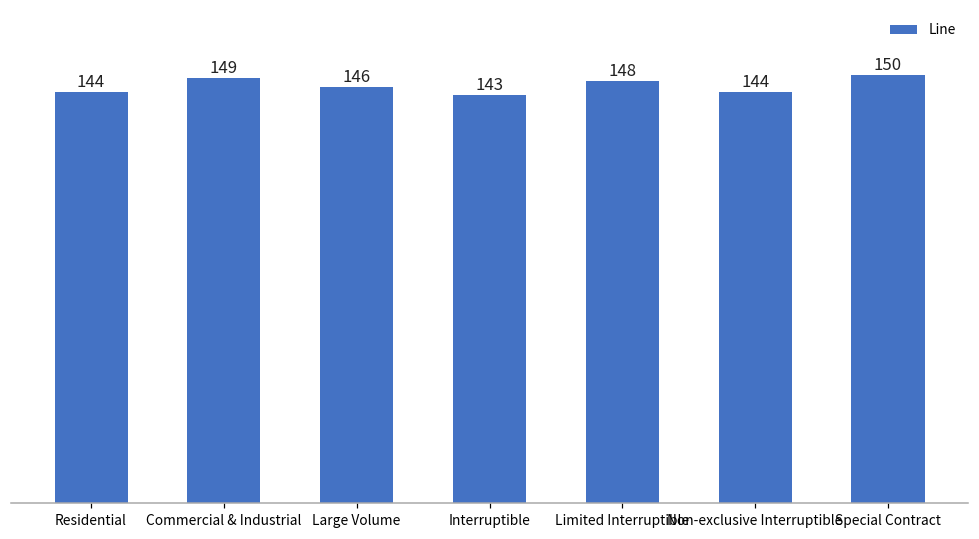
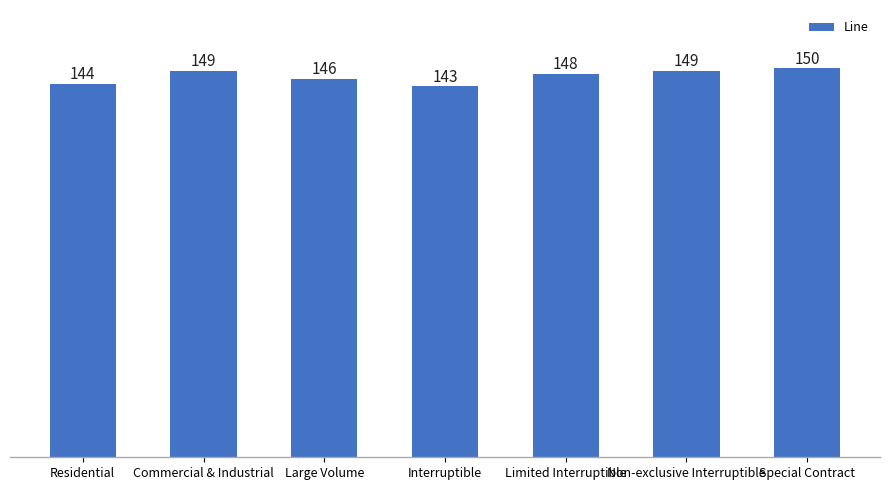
  {
    "Residential": 144,
    "Commercial & Industrial": 149,
    "Large Volume": 146,
    "Interruptible": 143,
-   "Non-exclusive Interruptible": 144,
+   "Non-exclusive Interruptible": 149,
    "Special Contract": 150
  }
